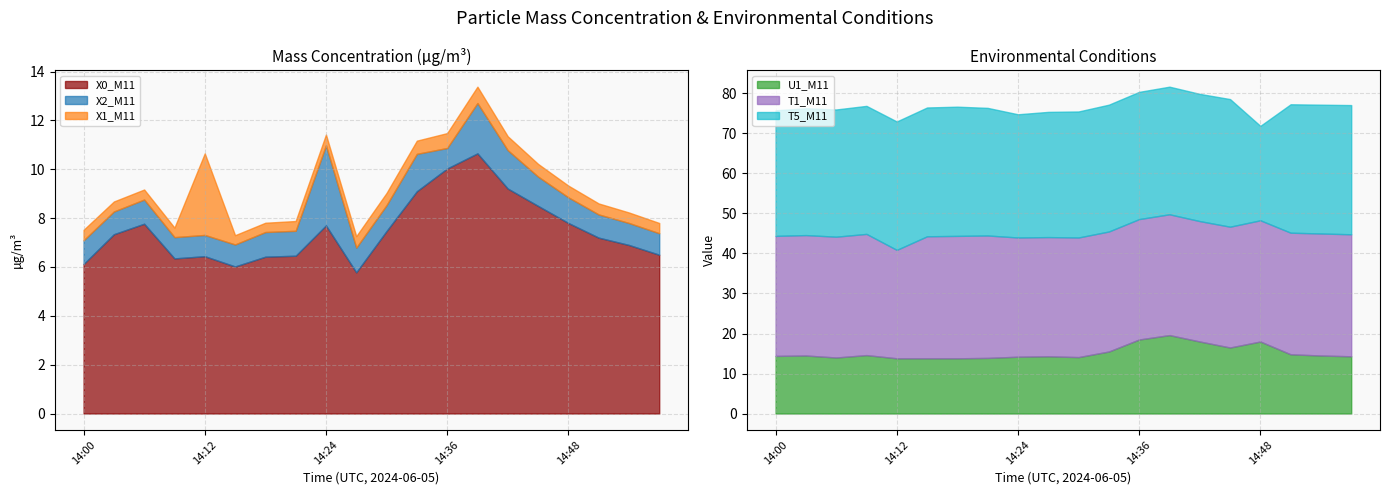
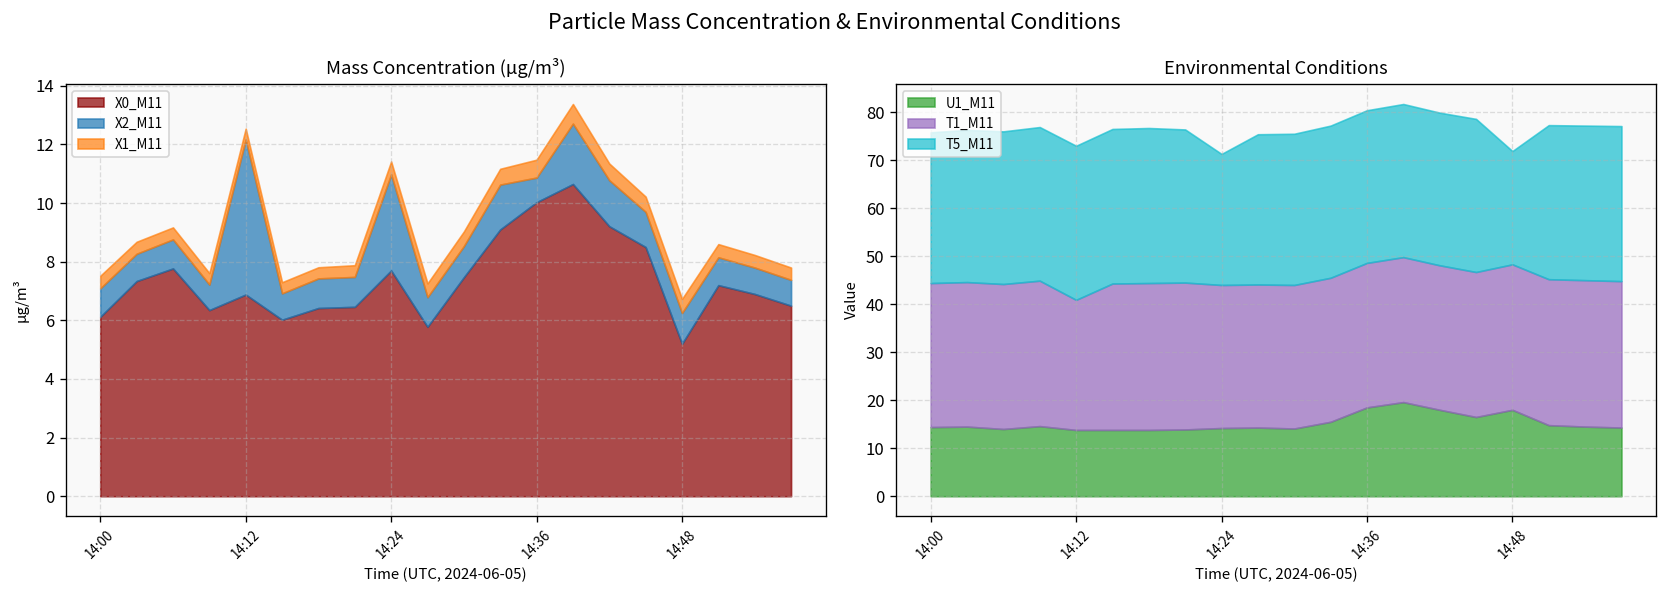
  {
    "Mass Concentration (µg/m³)": {
      "X0_M11": {
        "14:00": 6.1,
-       "14:12": 6.4,
+       "14:12": 6.9,
        "14:24": 7.7,
        "14:36": 10.0,
-       "14:48": 7.8
+       "14:48": 5.2
      },
      "X2_M11": {
        "14:00": 1.0,
-       "14:12": 0.9,
+       "14:12": 5.3,
        "14:24": 3.3,
        "14:36": 0.8,
        "14:48": 1.0
      },
      "X1_M11": {
        "14:00": 0.4,
-       "14:12": 3.3,
+       "14:12": 0.4,
        "14:24": 0.4,
        "14:36": 0.6,
        "14:48": 0.5
      }
    },
    "Environmental Conditions": {
      "U1_M11": {
        "14:00": 14,
        "14:12": 14,
        "14:24": 14,
        "14:36": 19,
        "14:48": 18
      },
      "T1_M11": {
        "14:00": 30,
        "14:12": 27,
        "14:24": 30,
        "14:36": 30,
        "14:48": 30
      },
      "T5_M11": {
        "14:12": 32,
-       "14:24": 31,
+       "14:24": 27,
        "14:36": 32,
        "14:48": 24
      }
    }
  }
